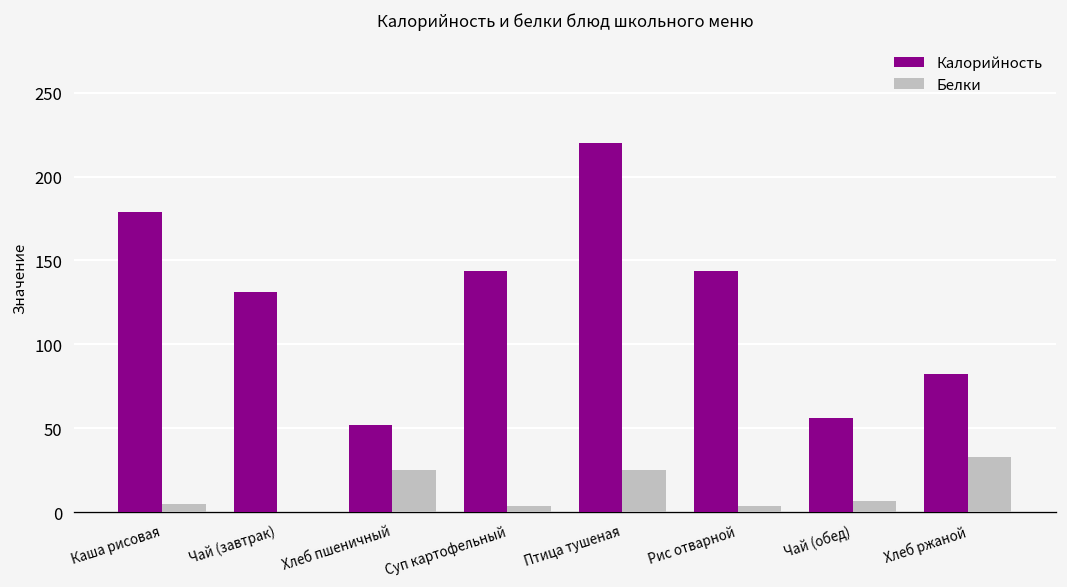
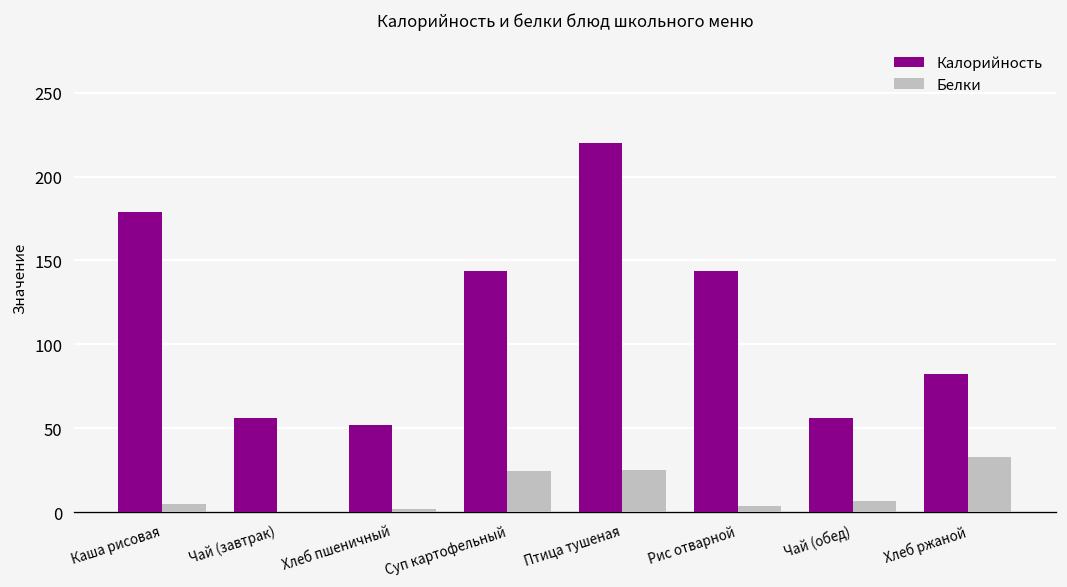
  {
    "Калорийность": {
      "Каша рисовая": 179,
-     "Чай (завтрак)": 131,
+     "Чай (завтрак)": 56,
      "Хлеб пшеничный": 52,
      "Суп картофельный": 144,
      "Птица тушеная": 220,
      "Рис отварной": 144,
      "Чай (обед)": 56,
      "Хлеб ржаной": 82
    },
    "Белки": {
      "Каша рисовая": 5,
-     "Хлеб пшеничный": 25,
-     "Суп картофельный": 4,
+     "Хлеб пшеничный": 2,
+     "Суп картофельный": 24,
      "Птица тушеная": 25,
      "Рис отварной": 4,
      "Чай (обед)": 7,
      "Хлеб ржаной": 33
    }
  }
